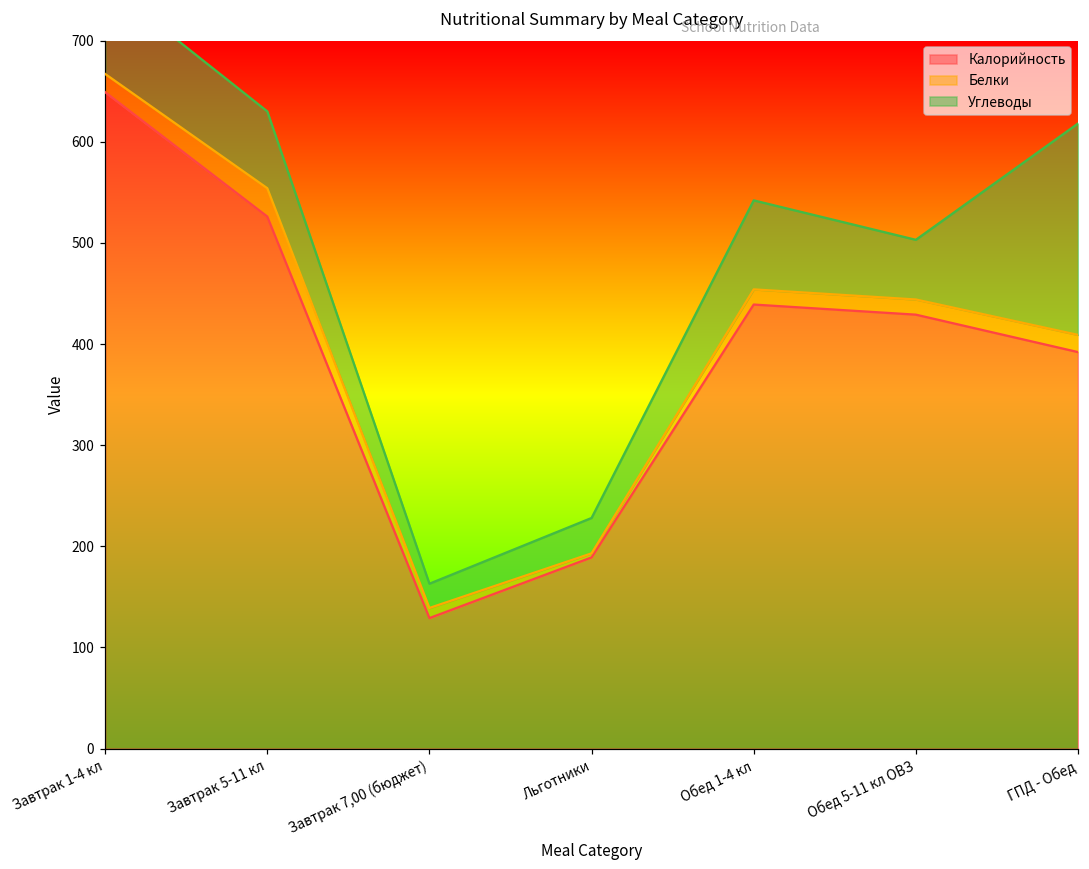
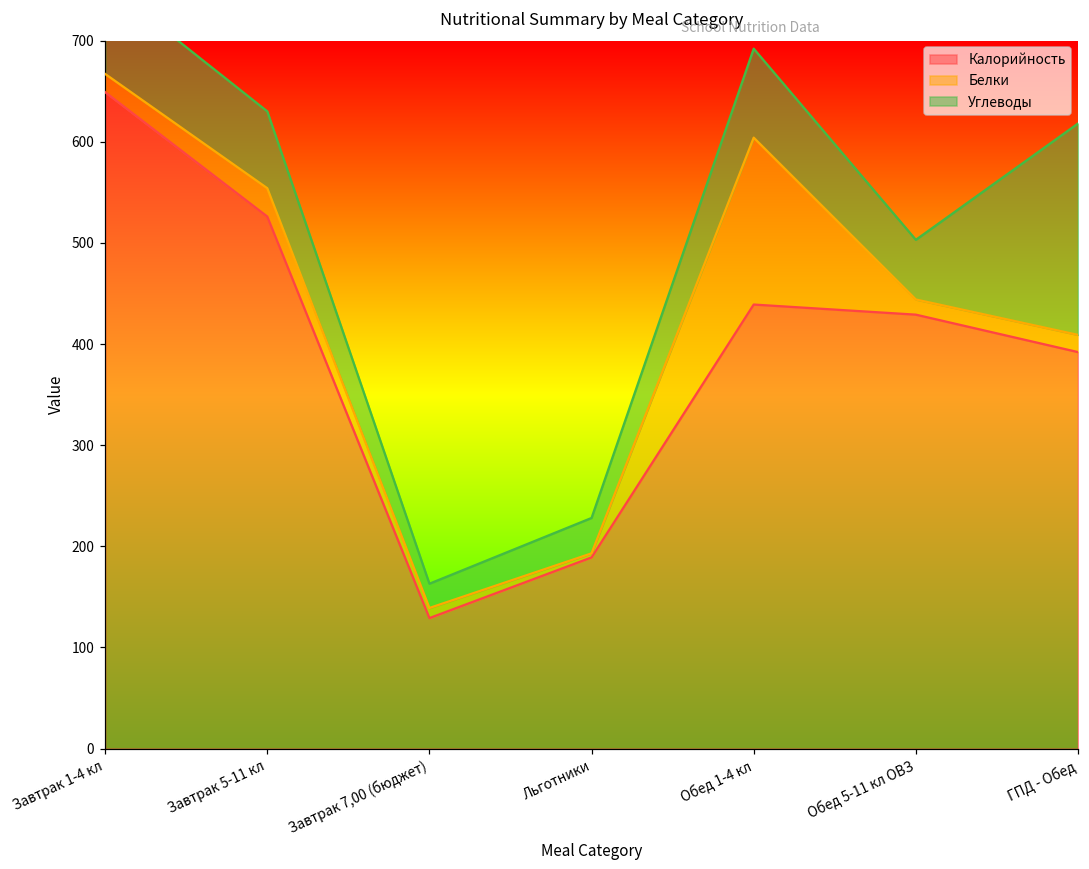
  {
    "Калорийность": {
      "Завтрак 1-4 кл": 650,
      "Завтрак 5-11 кл": 530,
      "Завтрак 7,00 (бюджет)": 130,
      "Льготники": 190,
      "Обед 1-4 кл": 440,
      "Обед 5-11 кл ОВЗ": 430,
      "ГПД - Обед": 390
    },
    "Белки": {
      "Завтрак 1-4 кл": 20,
      "Завтрак 5-11 кл": 30,
      "Завтрак 7,00 (бюджет)": 10,
      "Льготники": 0,
-     "Обед 1-4 кл": 20,
+     "Обед 1-4 кл": 170,
      "Обед 5-11 кл ОВЗ": 20,
      "ГПД - Обед": 20
    },
    "Углеводы": {
      "Завтрак 5-11 кл": 80,
      "Завтрак 7,00 (бюджет)": 20,
      "Льготники": 40,
      "Обед 1-4 кл": 90,
      "Обед 5-11 кл ОВЗ": 60,
      "ГПД - Обед": 210
    }
  }
